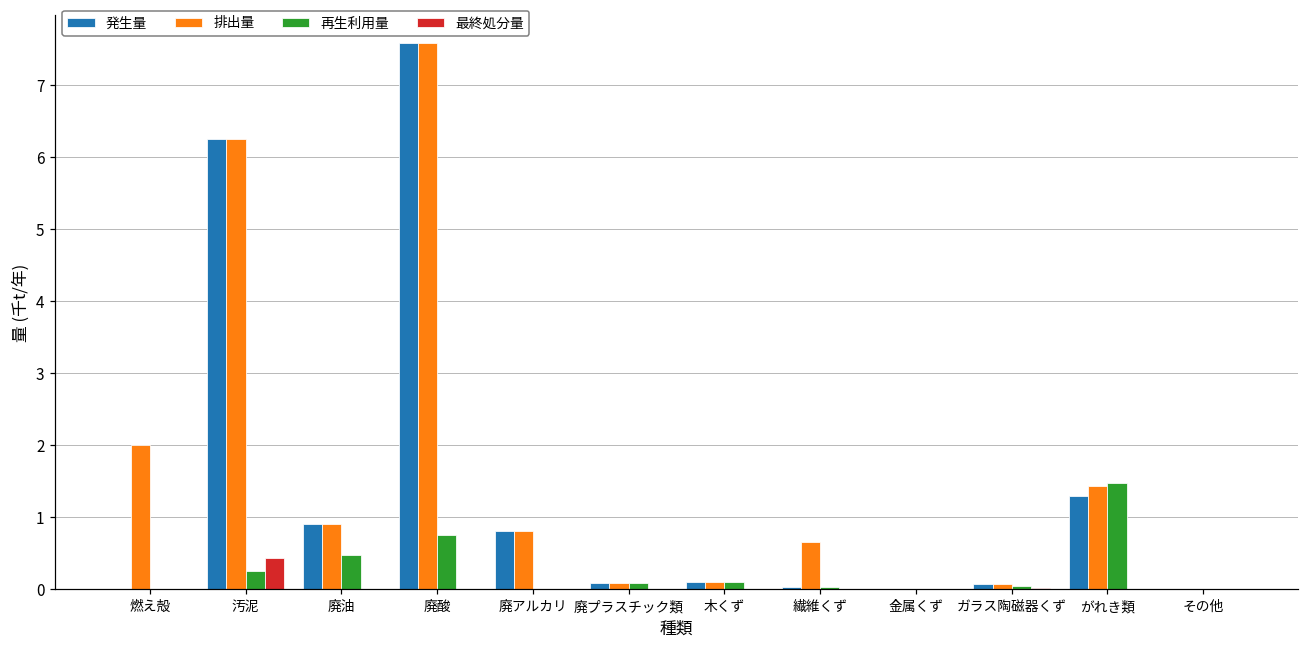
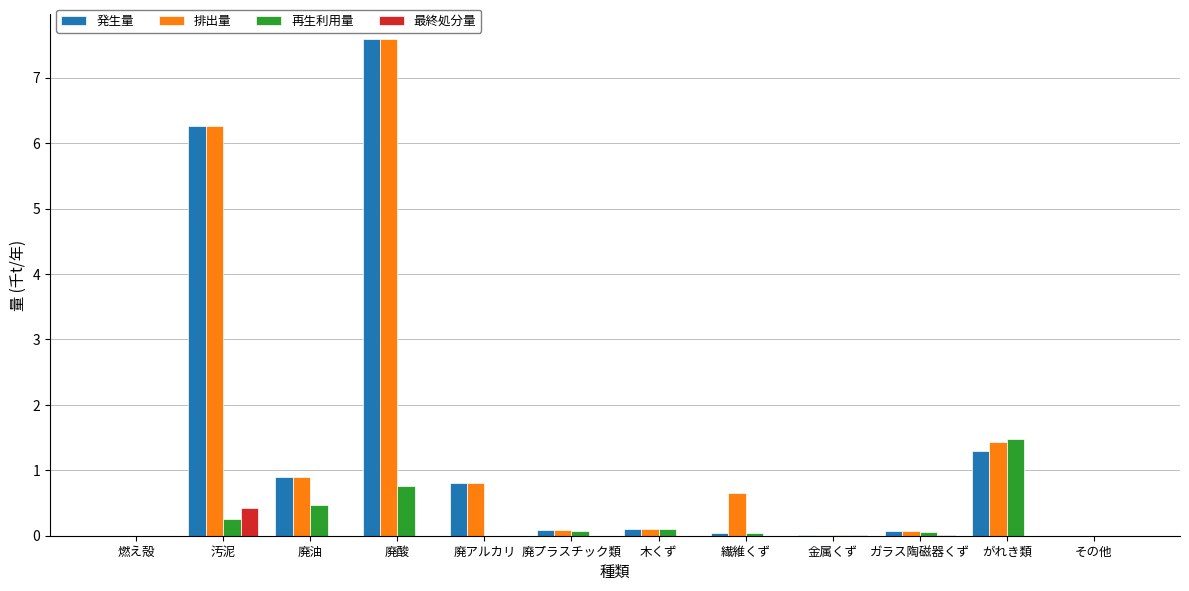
  {
    "発生量": {
      "燃え殻": 0,
      "汚泥": 6.3,
      "廃油": 0.9,
      "廃酸": 7.6,
      "廃アルカリ": 0.8,
      "廃プラスチック類": 0.1,
      "木くず": 0.1,
      "ガラス陶磁器くず": 0.1,
      "がれき類": 1.3
    },
    "排出量": {
-     "燃え殻": 2,
+     "燃え殻": 0,
      "汚泥": 6.3,
      "廃油": 0.9,
      "廃酸": 7.6,
      "廃アルカリ": 0.8,
      "廃プラスチック類": 0.1,
      "木くず": 0.1,
      "繊維くず": 0.7,
      "ガラス陶磁器くず": 0.1,
      "がれき類": 1.4
    },
    "再生利用量": {
      "燃え殻": 0,
      "汚泥": 0.3,
      "廃油": 0.5,
      "廃酸": 0.8,
      "廃プラスチック類": 0.1,
      "木くず": 0.1,
      "ガラス陶磁器くず": 0.1,
      "がれき類": 1.5
    },
    "最終処分量": {
      "燃え殻": 0,
      "汚泥": 0.4,
      "繊維くず": 0
    }
  }
